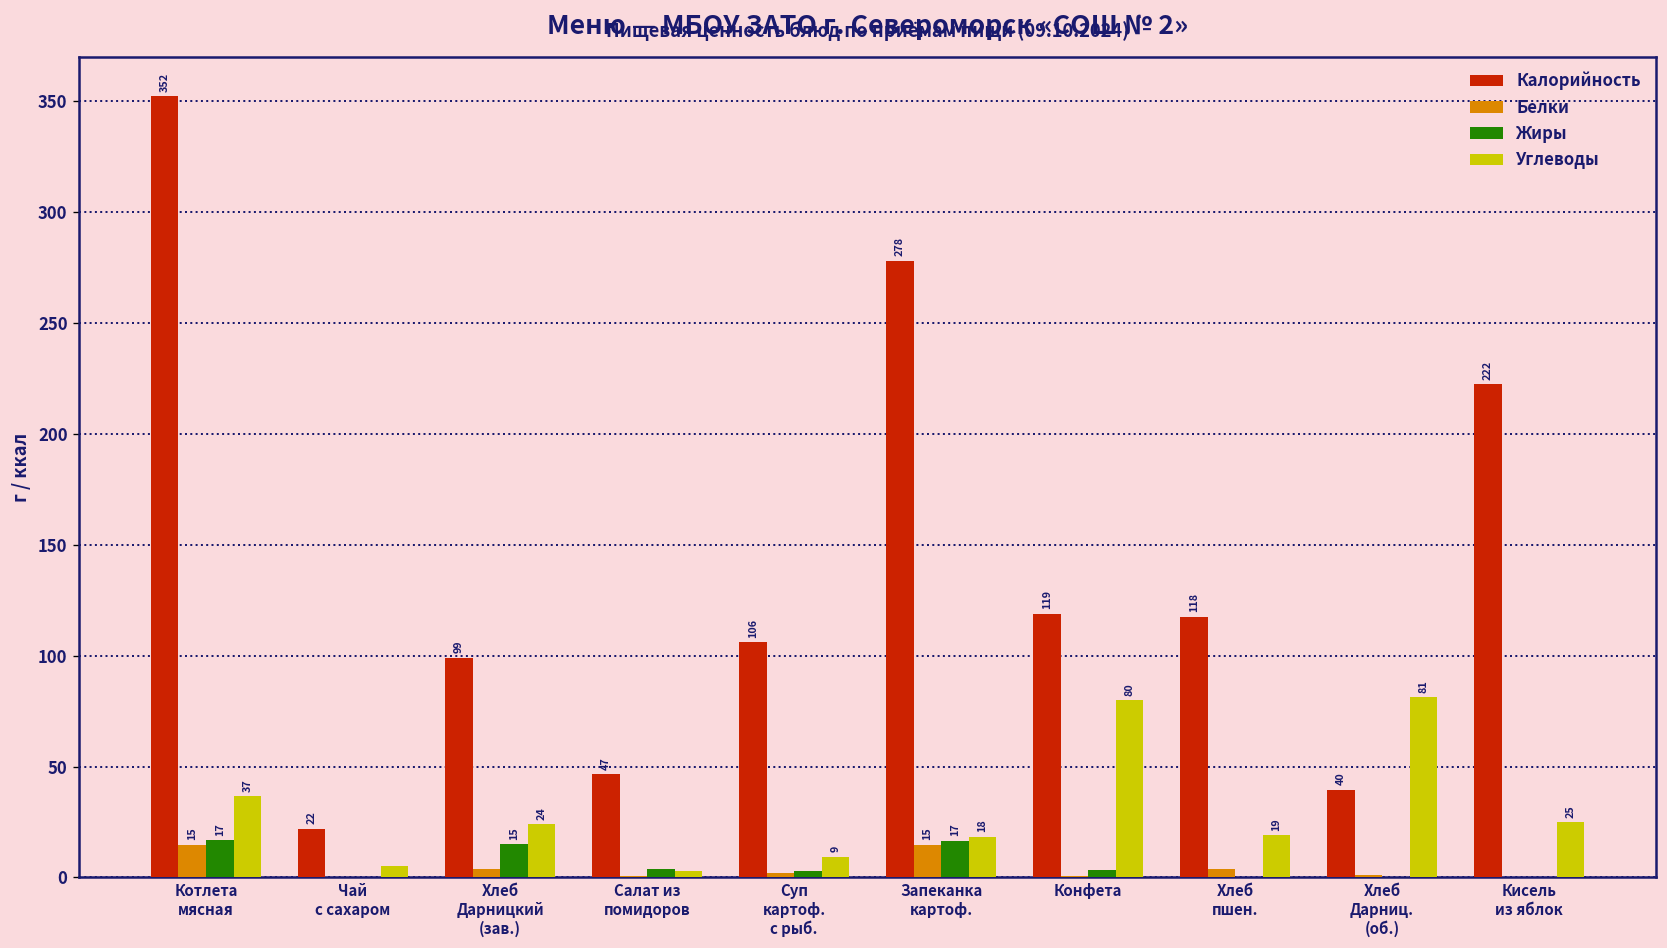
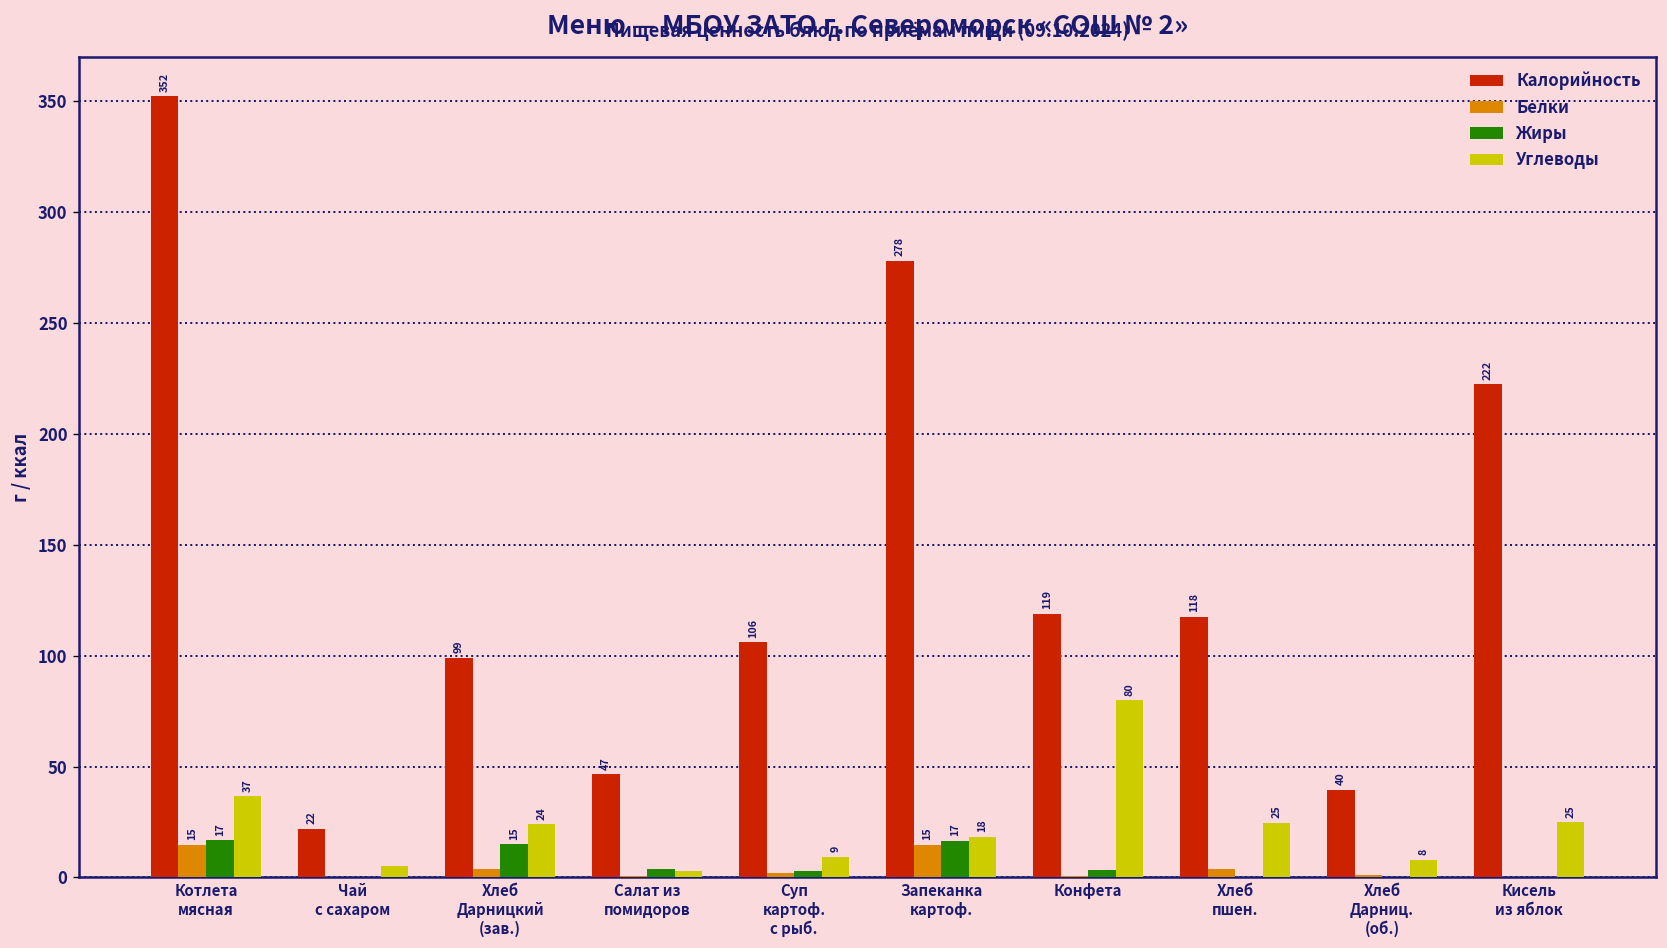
  {
    "Калорийность": {
      "Котлета мясная": 352,
      "Чай с сахаром": 22,
      "Хлеб Дарницкий (зав.)": 99,
      "Салат из помидоров": 47,
      "Суп картоф. с рыб.": 106,
      "Запеканка картоф.": 278,
      "Конфета": 119,
      "Хлеб пшен.": 118,
      "Хлеб Дарниц. (об.)": 40,
      "Кисель из яблок": 222
    },
    "Белки": {
      "Котлета мясная": 15,
      "Запеканка картоф.": 15
    },
    "Жиры": {
      "Котлета мясная": 17,
      "Хлеб Дарницкий (зав.)": 15,
      "Запеканка картоф.": 17
    },
    "Углеводы": {
      "Котлета мясная": 37,
      "Хлеб Дарницкий (зав.)": 24,
      "Суп картоф. с рыб.": 9,
      "Запеканка картоф.": 18,
      "Конфета": 80,
-     "Хлеб пшен.": 19,
-     "Хлеб Дарниц. (об.)": 81,
+     "Хлеб пшен.": 25,
+     "Хлеб Дарниц. (об.)": 8,
      "Кисель из яблок": 25
    }
  }
